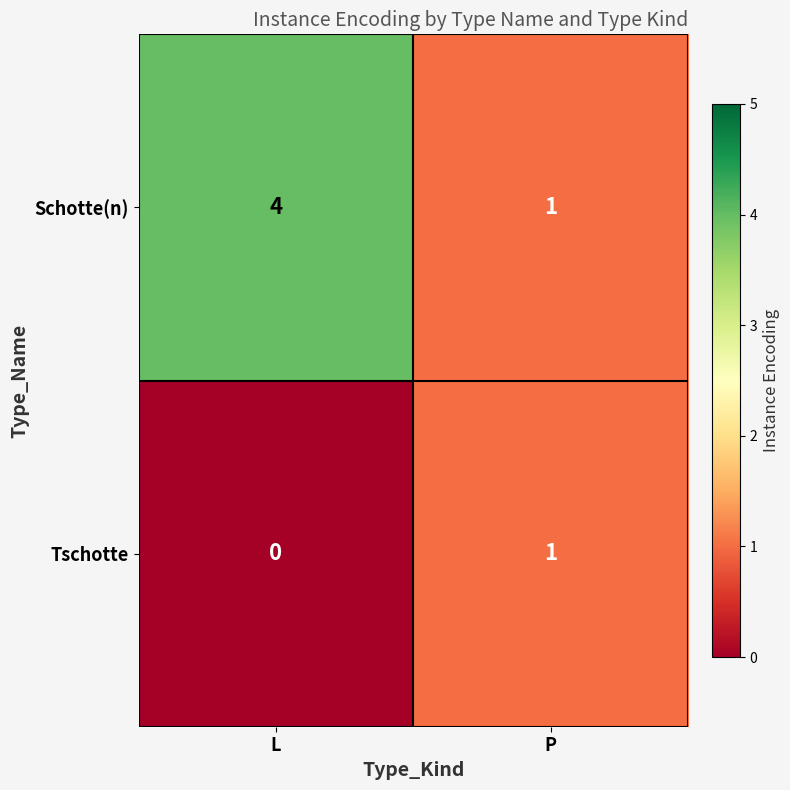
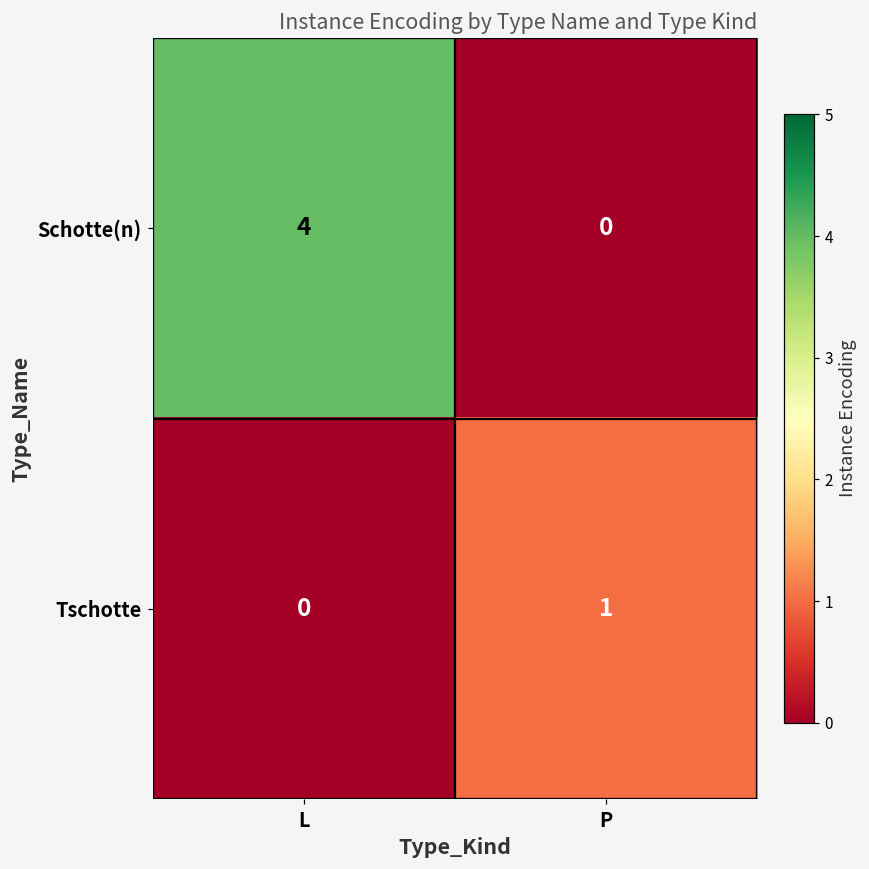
  {
    "Schotte(n)": {
      "L": 4,
-     "P": 1
+     "P": 0
    },
    "Tschotte": {
      "L": 0,
      "P": 1
    }
  }
